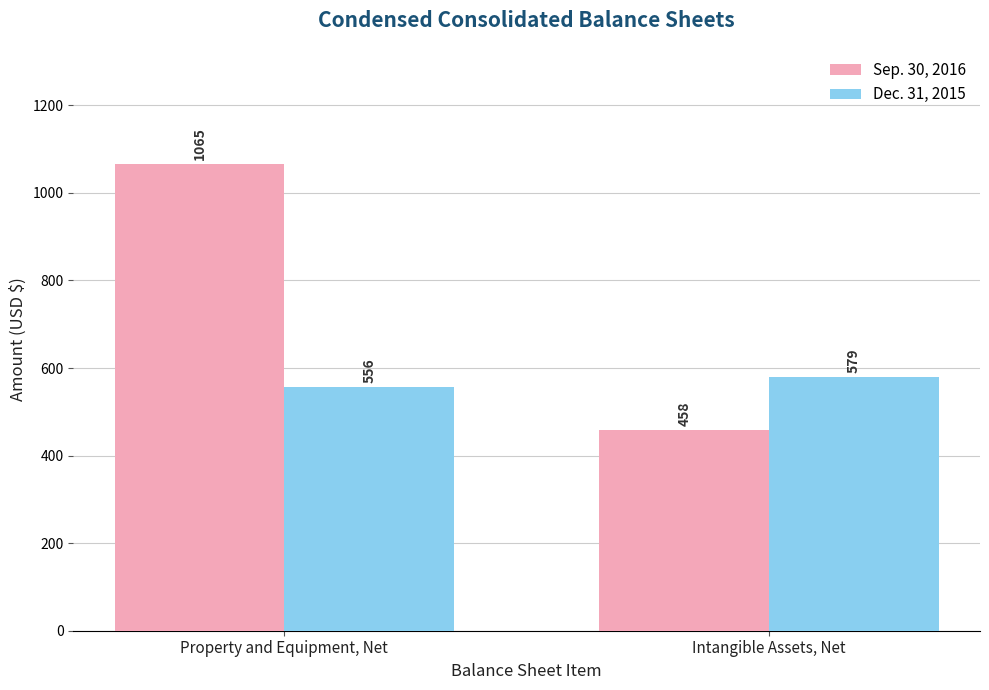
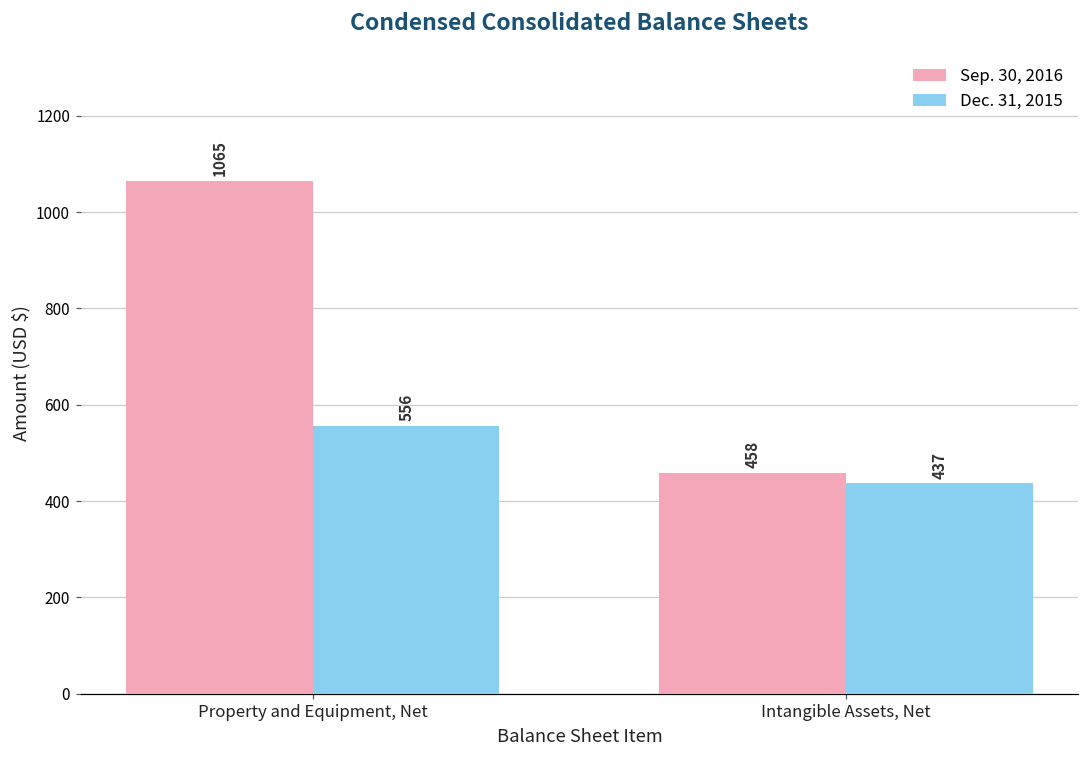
  {
    "Sep. 30, 2016": {
      "Property and Equipment, Net": 1065,
      "Intangible Assets, Net": 458
    },
    "Dec. 31, 2015": {
      "Property and Equipment, Net": 556,
-     "Intangible Assets, Net": 579
+     "Intangible Assets, Net": 437
    }
  }
